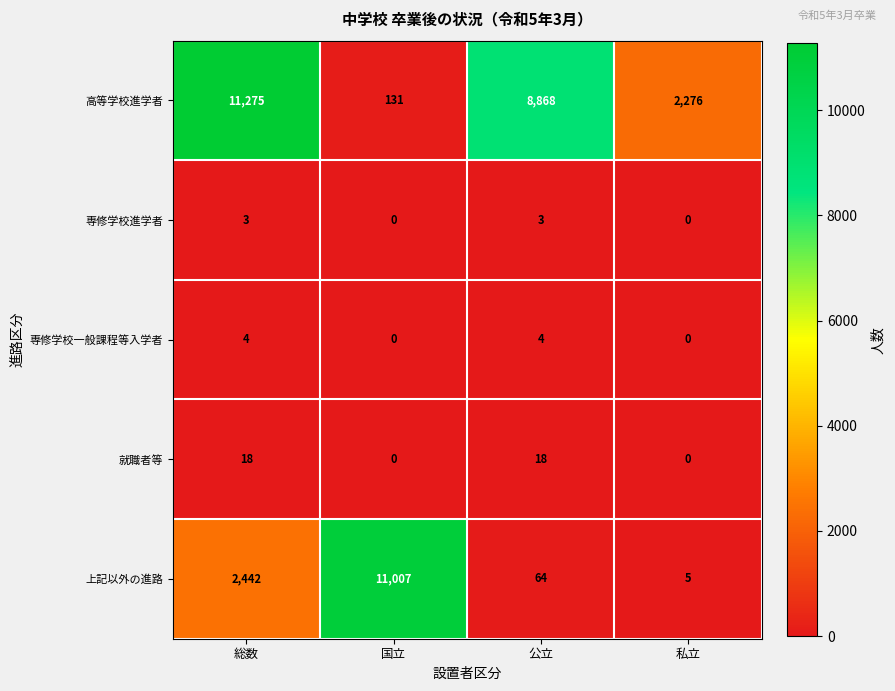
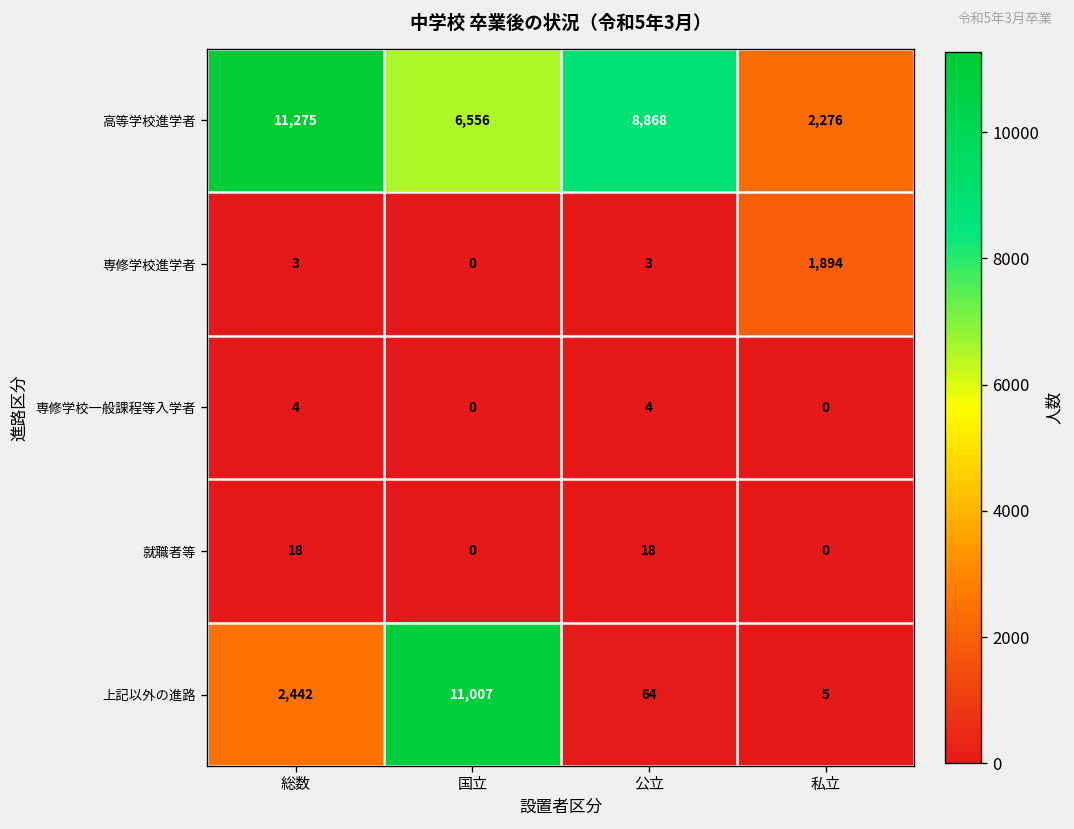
  {
    "高等学校進学者": {
      "総数": "11,275",
-     "国立": "131",
+     "国立": "6,556",
      "公立": "8,868",
      "私立": "2,276"
    },
    "専修学校進学者": {
      "総数": "3",
      "国立": "0",
      "公立": "3",
-     "私立": "0"
+     "私立": "1,894"
    },
    "専修学校一般課程等入学者": {
      "総数": "4",
      "国立": "0",
      "公立": "4",
      "私立": "0"
    },
    "就職者等": {
      "総数": "18",
      "国立": "0",
      "公立": "18",
      "私立": "0"
    },
    "上記以外の進路": {
      "総数": "2,442",
      "国立": "11,007",
      "公立": "64",
      "私立": "5"
    }
  }
